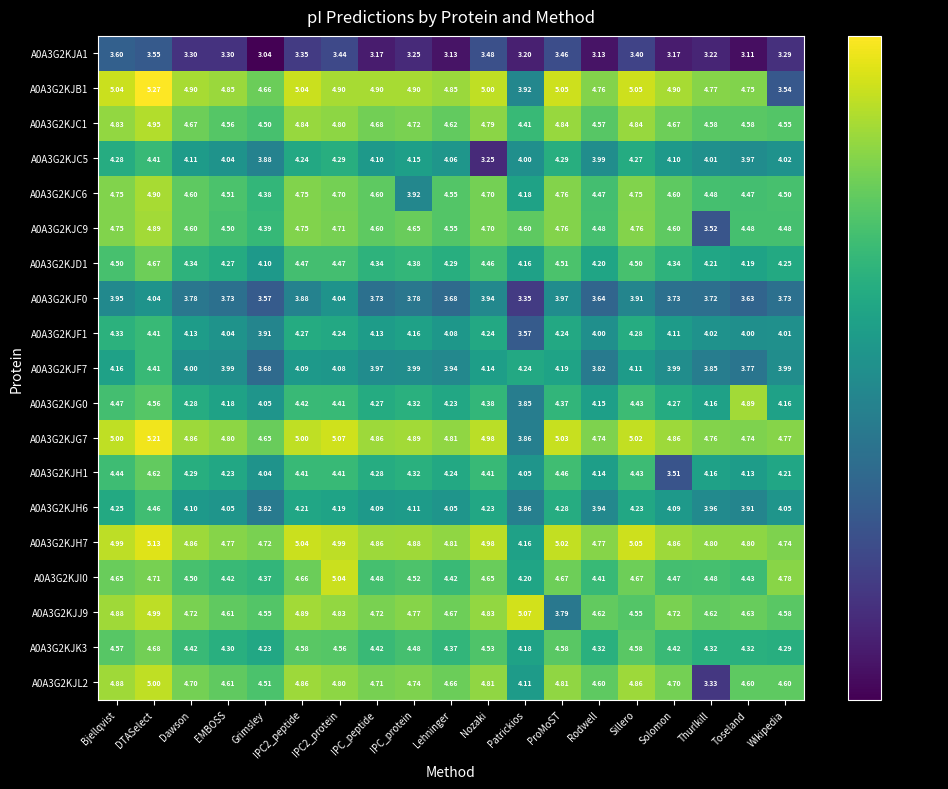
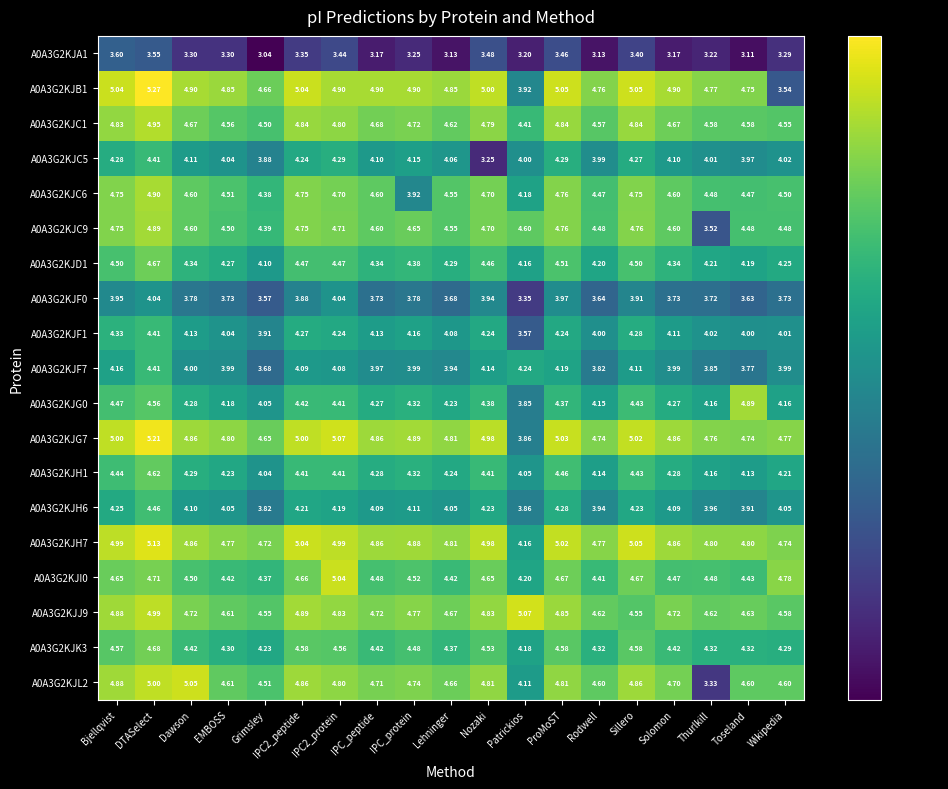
  {
    "A0A3G2KJH1": {
      "Bjellqvist": 4.44,
      "DTASelect": 4.62,
      "Dawson": 4.29,
      "EMBOSS": 4.23,
      "Grimsley": 4.04,
      "IPC2_peptide": 4.41,
      "IPC2_protein": 4.41,
      "IPC_peptide": 4.28,
      "IPC_protein": 4.32,
      "Lehninger": 4.24,
      "Nozaki": 4.41,
      "Patrickios": 4.05,
      "ProMoST": 4.46,
      "Rodwell": 4.14,
      "Sillero": 4.43,
-     "Solomon": 3.51,
+     "Solomon": 4.28,
      "Thurlkill": 4.16,
      "Toseland": 4.13,
      "Wikipedia": 4.21
    },
    "A0A3G2KJJ9": {
      "Bjellqvist": 4.88,
      "DTASelect": 4.99,
      "Dawson": 4.72,
      "EMBOSS": 4.61,
      "Grimsley": 4.55,
      "IPC2_peptide": 4.89,
      "IPC2_protein": 4.83,
      "IPC_peptide": 4.72,
      "IPC_protein": 4.77,
      "Lehninger": 4.67,
      "Nozaki": 4.83,
      "Patrickios": 5.07,
-     "ProMoST": 3.79,
+     "ProMoST": 4.85,
      "Rodwell": 4.62,
      "Sillero": 4.55,
      "Solomon": 4.72,
      "Thurlkill": 4.62,
      "Toseland": 4.63,
      "Wikipedia": 4.58
    },
    "A0A3G2KJL2": {
      "Bjellqvist": 4.88,
      "DTASelect": 5.00,
-     "Dawson": 4.70,
+     "Dawson": 5.05,
      "EMBOSS": 4.61,
      "Grimsley": 4.51,
      "IPC2_peptide": 4.86,
      "IPC2_protein": 4.80,
      "IPC_peptide": 4.71,
      "IPC_protein": 4.74,
      "Lehninger": 4.66,
      "Nozaki": 4.81,
      "Patrickios": 4.11,
      "ProMoST": 4.81,
      "Rodwell": 4.60,
      "Sillero": 4.86,
      "Solomon": 4.70,
      "Thurlkill": 3.33,
      "Toseland": 4.60,
      "Wikipedia": 4.60
    }
  }
